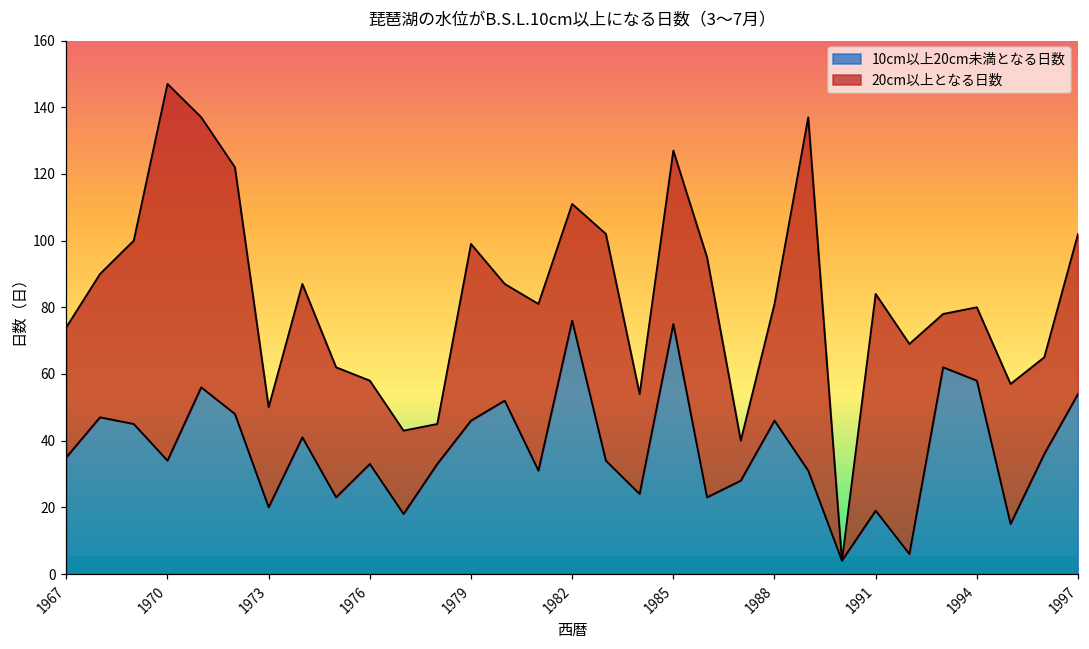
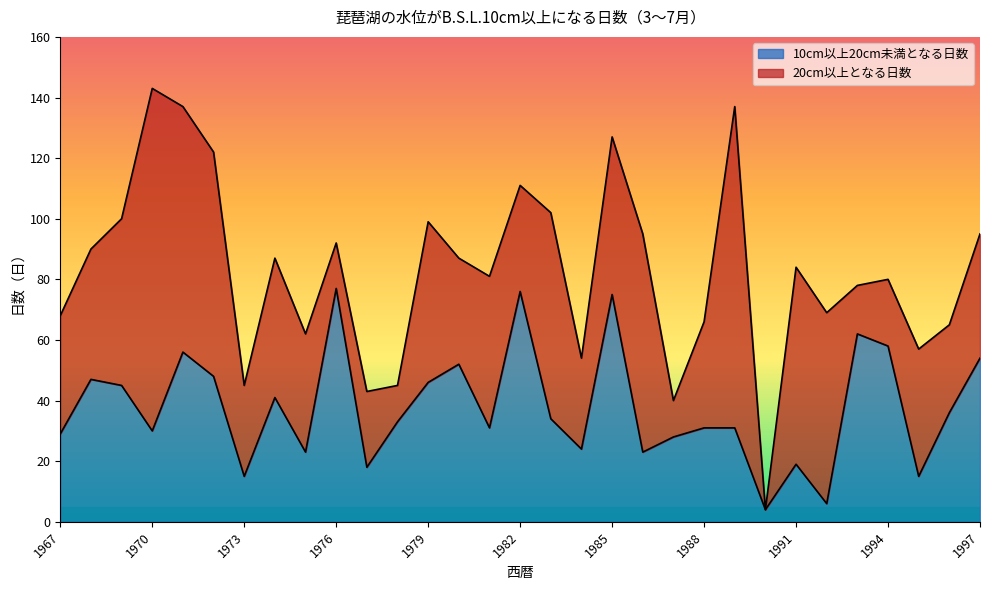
  {
    "10cm以上20cm未満となる日数": {
-     "1967": 35,
-     "1970": 34,
-     "1973": 20,
-     "1976": 33,
+     "1967": 29,
+     "1970": 30,
+     "1973": 15,
+     "1976": 77,
      "1979": 46,
      "1982": 76,
      "1985": 75,
-     "1988": 46,
+     "1988": 31,
      "1991": 19,
      "1994": 58,
      "1997": 54
    },
    "20cm以上となる日数": {
      "1967": 39,
      "1970": 113,
      "1973": 30,
-     "1976": 25,
+     "1976": 15,
      "1979": 53,
      "1982": 35,
      "1985": 52,
      "1988": 35,
      "1991": 65,
      "1994": 22,
-     "1997": 48
+     "1997": 41
    }
  }
